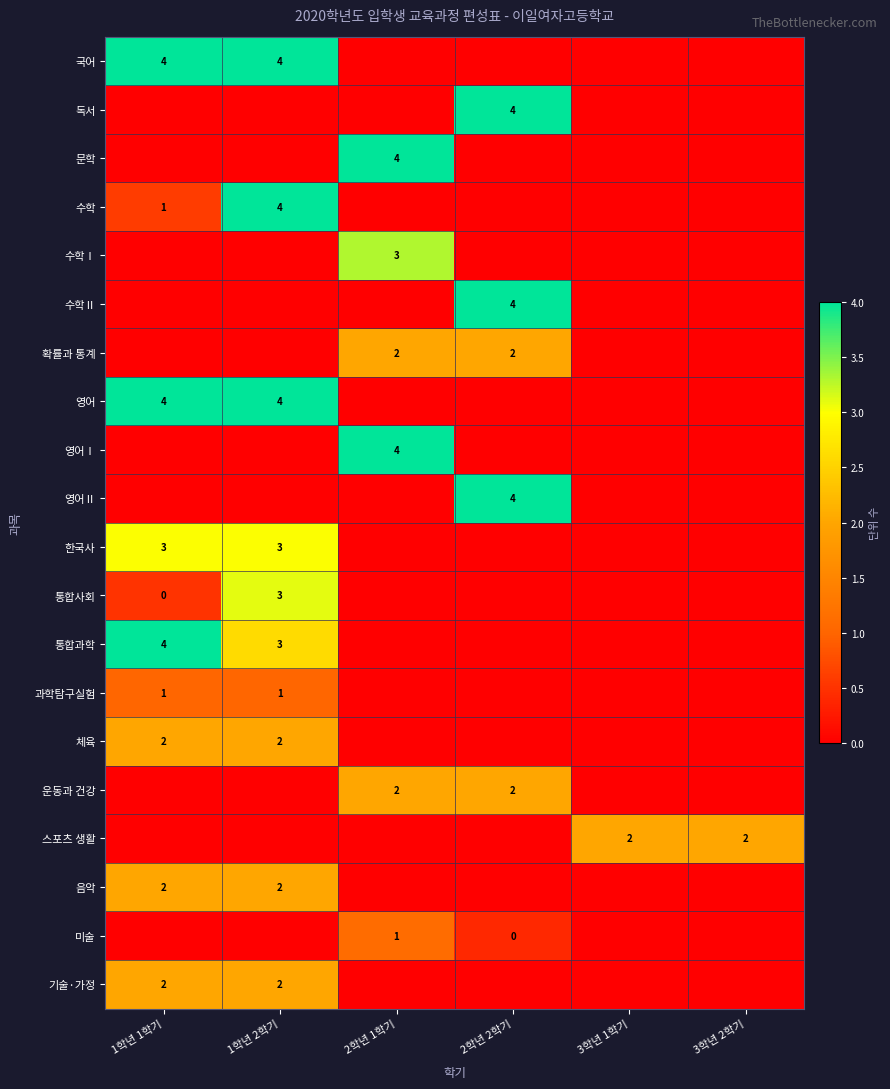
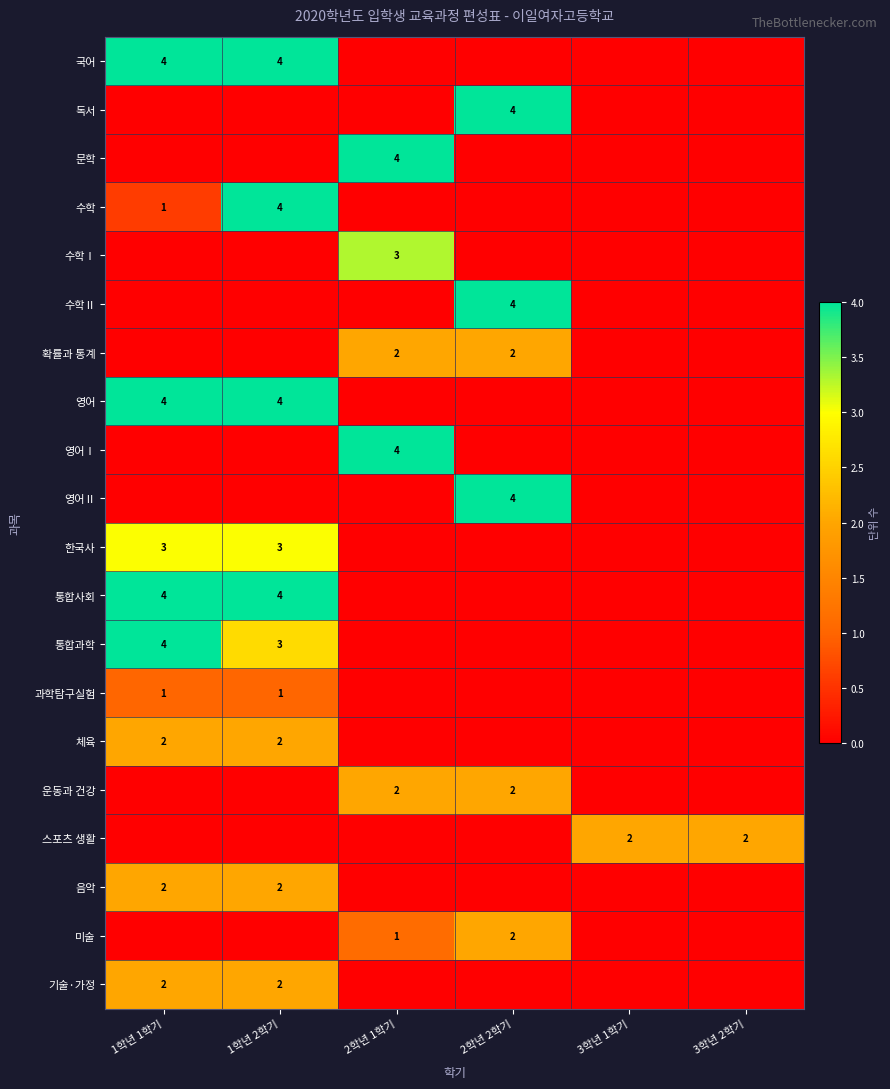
  {
    "국어": {
      "1학년 1학기": 4,
      "1학년 2학기": 4
    },
    "독서": {
      "2학년 2학기": 4
    },
    "문학": {
      "2학년 1학기": 4
    },
    "수학": {
      "1학년 1학기": 1,
      "1학년 2학기": 4
    },
    "수학Ⅰ": {
      "2학년 1학기": 3
    },
    "수학Ⅱ": {
      "2학년 2학기": 4
    },
    "확률과 통계": {
      "2학년 1학기": 2,
      "2학년 2학기": 2
    },
    "영어": {
      "1학년 1학기": 4,
      "1학년 2학기": 4
    },
    "영어Ⅰ": {
      "2학년 1학기": 4
    },
    "영어Ⅱ": {
      "2학년 2학기": 4
    },
    "한국사": {
      "1학년 1학기": 3,
      "1학년 2학기": 3
    },
    "통합사회": {
-     "1학년 1학기": 0,
-     "1학년 2학기": 3
+     "1학년 1학기": 4,
+     "1학년 2학기": 4
    },
    "통합과학": {
      "1학년 1학기": 4,
      "1학년 2학기": 3
    },
    "과학탐구실험": {
      "1학년 1학기": 1,
      "1학년 2학기": 1
    },
    "체육": {
      "1학년 1학기": 2,
      "1학년 2학기": 2
    },
    "운동과 건강": {
      "2학년 1학기": 2,
      "2학년 2학기": 2
    },
    "스포츠 생활": {
      "3학년 1학기": 2,
      "3학년 2학기": 2
    },
    "음악": {
      "1학년 1학기": 2,
      "1학년 2학기": 2
    },
    "미술": {
      "2학년 1학기": 1,
-     "2학년 2학기": 0
+     "2학년 2학기": 2
    },
    "기술·가정": {
      "1학년 1학기": 2,
      "1학년 2학기": 2
    }
  }
